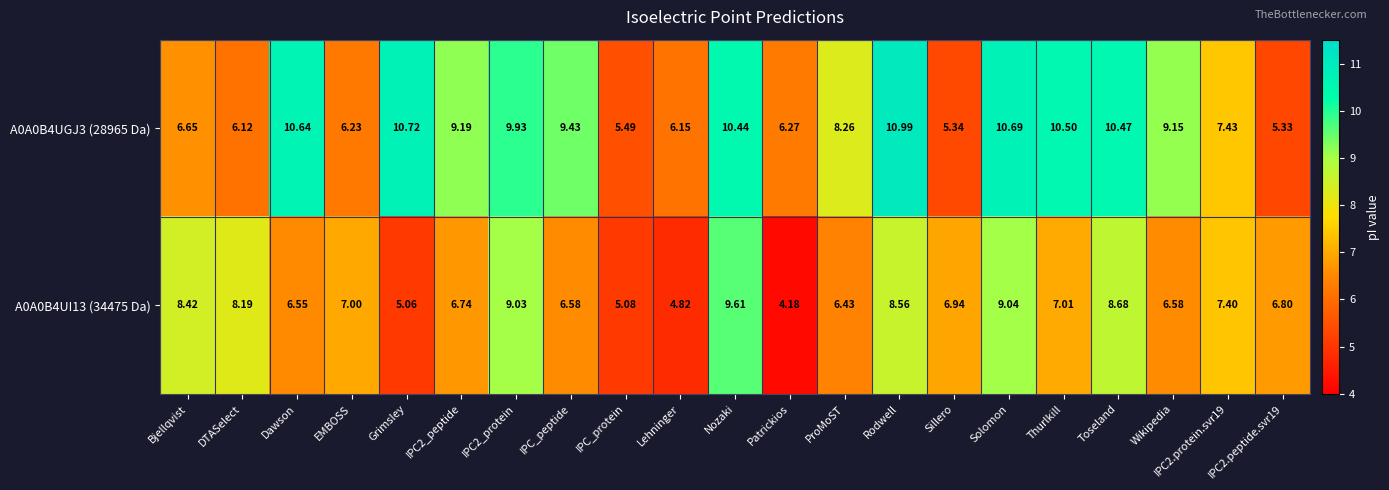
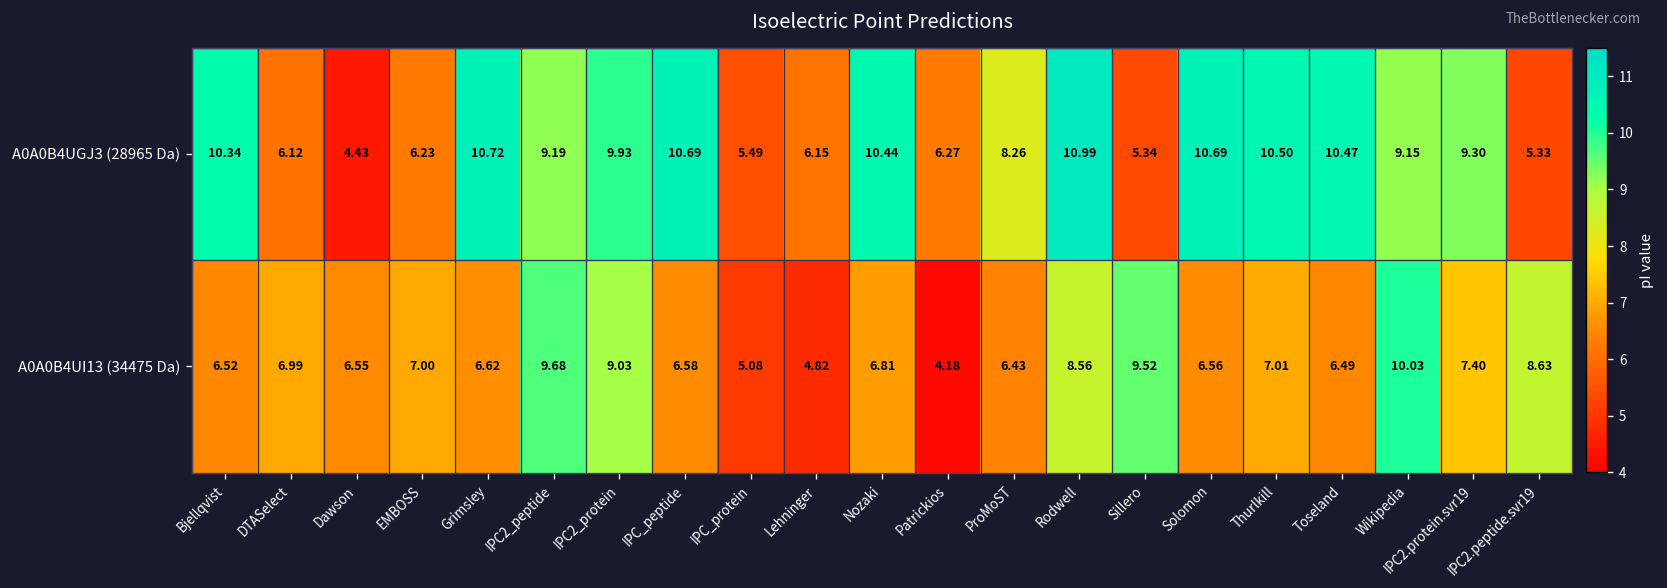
  {
    "A0A0B4UGJ3 (28965 Da)": {
-     "Bjellqvist": 6.65,
+     "Bjellqvist": 10.34,
      "DTASelect": 6.12,
-     "Dawson": 10.64,
+     "Dawson": 4.43,
      "EMBOSS": 6.23,
      "Grimsley": 10.72,
      "IPC2_peptide": 9.19,
      "IPC2_protein": 9.93,
-     "IPC_peptide": 9.43,
+     "IPC_peptide": 10.69,
      "IPC_protein": 5.49,
      "Lehninger": 6.15,
      "Nozaki": 10.44,
      "Patrickios": 6.27,
      "ProMoST": 8.26,
      "Rodwell": 10.99,
      "Sillero": 5.34,
      "Solomon": 10.69,
      "Thurlkill": 10.50,
      "Toseland": 10.47,
      "Wikipedia": 9.15,
-     "IPC2.protein.svr19": 7.43,
+     "IPC2.protein.svr19": 9.30,
      "IPC2.peptide.svr19": 5.33
    },
    "A0A0B4UI13 (34475 Da)": {
-     "Bjellqvist": 8.42,
-     "DTASelect": 8.19,
+     "Bjellqvist": 6.52,
+     "DTASelect": 6.99,
      "Dawson": 6.55,
      "EMBOSS": 7.00,
-     "Grimsley": 5.06,
-     "IPC2_peptide": 6.74,
+     "Grimsley": 6.62,
+     "IPC2_peptide": 9.68,
      "IPC2_protein": 9.03,
      "IPC_peptide": 6.58,
      "IPC_protein": 5.08,
      "Lehninger": 4.82,
-     "Nozaki": 9.61,
+     "Nozaki": 6.81,
      "Patrickios": 4.18,
      "ProMoST": 6.43,
      "Rodwell": 8.56,
-     "Sillero": 6.94,
-     "Solomon": 9.04,
+     "Sillero": 9.52,
+     "Solomon": 6.56,
      "Thurlkill": 7.01,
-     "Toseland": 8.68,
-     "Wikipedia": 6.58,
+     "Toseland": 6.49,
+     "Wikipedia": 10.03,
      "IPC2.protein.svr19": 7.40,
-     "IPC2.peptide.svr19": 6.80
+     "IPC2.peptide.svr19": 8.63
    }
  }
